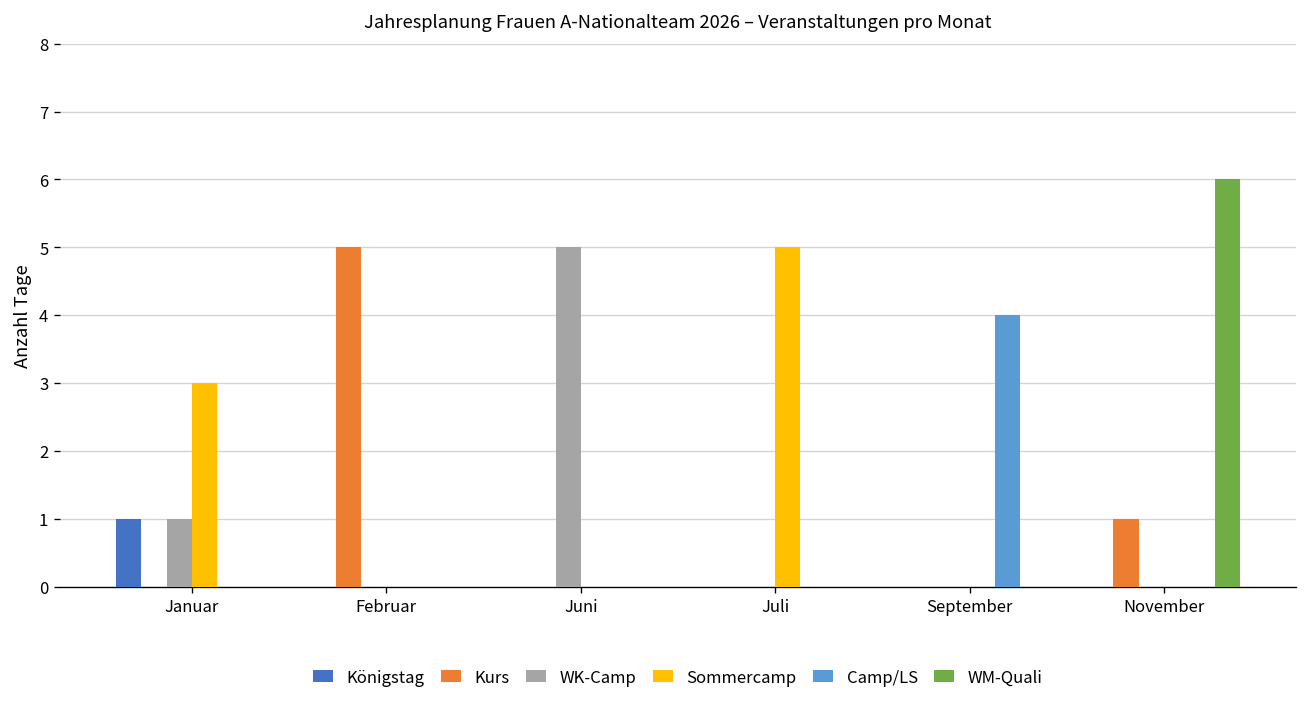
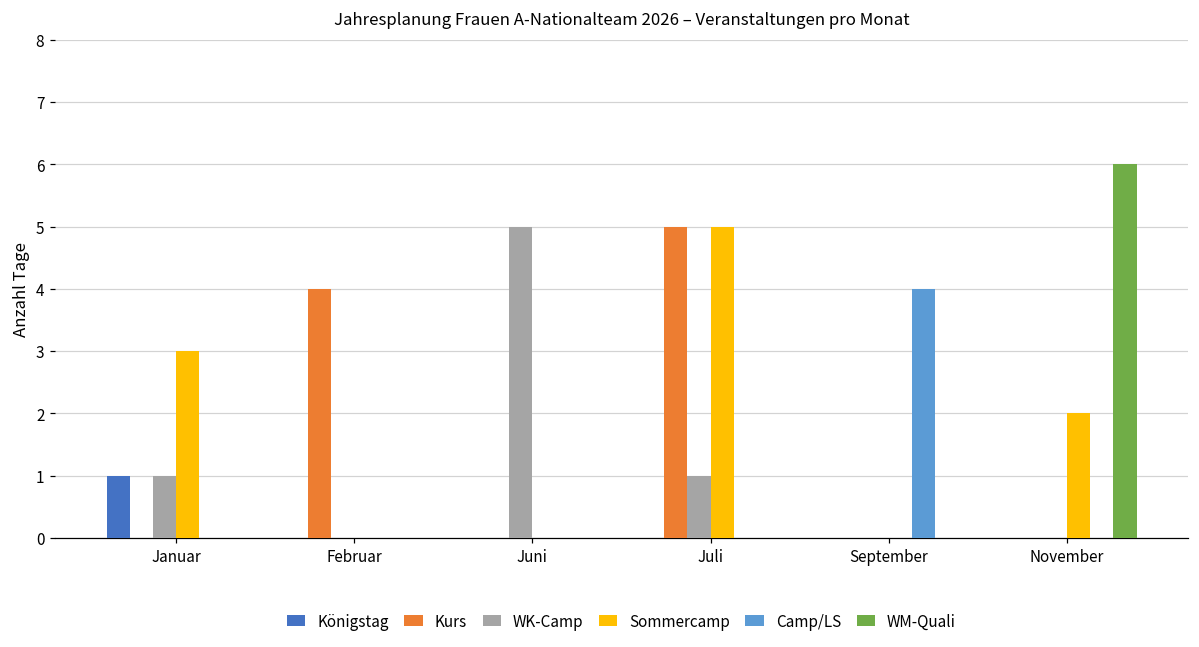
  {
    "Kurs": {
      "Januar": 0,
-     "Februar": 5,
+     "Februar": 4,
      "Juni": 0,
-     "Juli": 0,
+     "Juli": 5,
      "September": 0,
-     "November": 1
+     "November": 0
    },
    "WK-Camp": {
      "Januar": 1,
      "Februar": 0,
      "Juni": 5,
-     "Juli": 0,
+     "Juli": 1,
      "September": 0,
      "November": 0
    },
    "Sommercamp": {
      "Januar": 3,
      "Februar": 0,
      "Juni": 0,
      "Juli": 5,
      "September": 0,
-     "November": 0
+     "November": 2
    },
    "WM-Quali": {
      "Januar": 0,
      "Februar": 0,
      "Juni": 0,
      "Juli": 0,
      "September": 0,
      "November": 6
    }
  }
